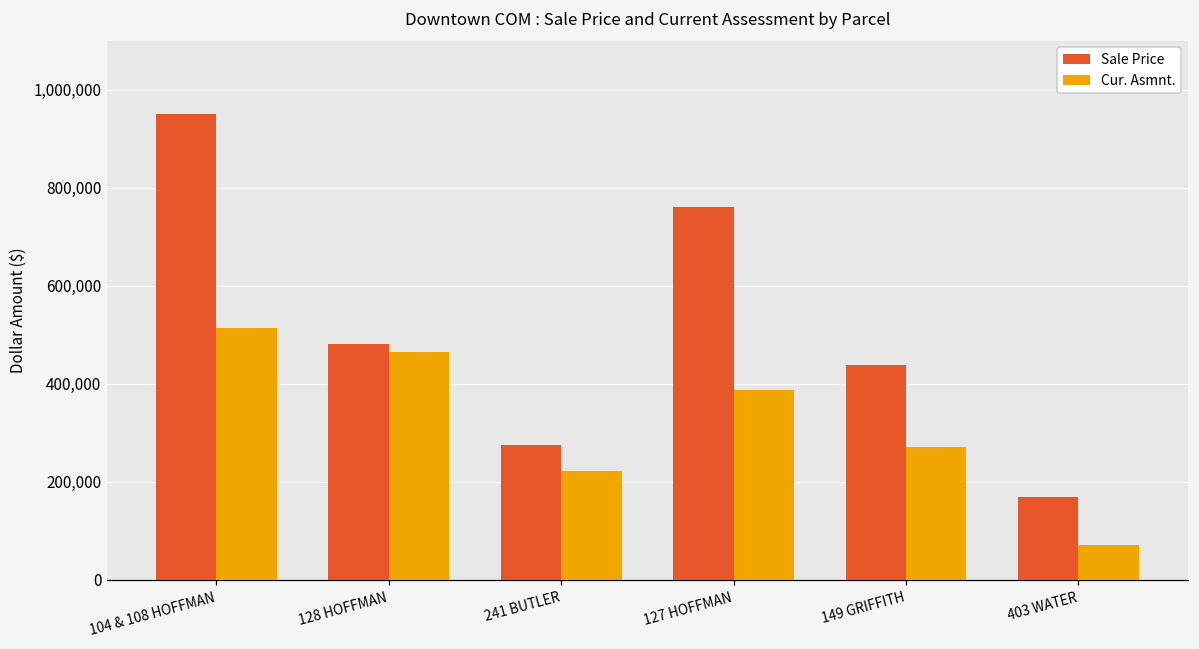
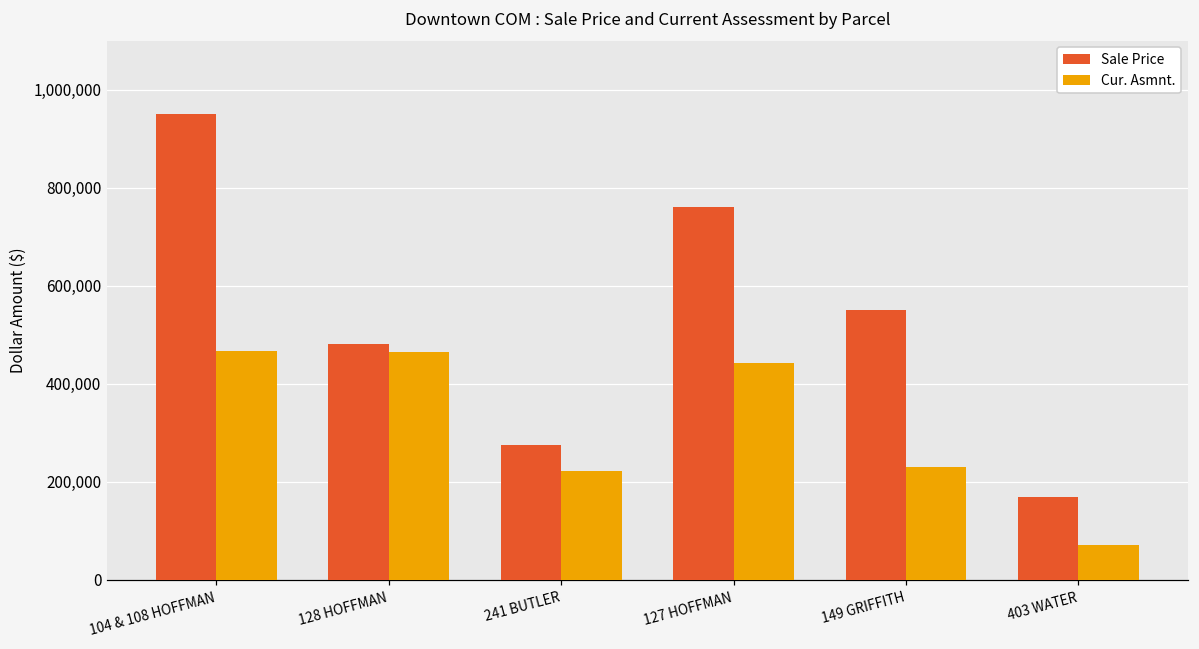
  {
    "Sale Price": {
      "104 & 108 HOFFMAN": "950,000",
      "128 HOFFMAN": "480,000",
      "241 BUTLER": "270,000",
      "127 HOFFMAN": "760,000",
-     "149 GRIFFITH": "440,000",
+     "149 GRIFFITH": "550,000",
      "403 WATER": "170,000"
    },
    "Cur. Asmnt.": {
-     "104 & 108 HOFFMAN": "510,000",
+     "104 & 108 HOFFMAN": "470,000",
      "128 HOFFMAN": "470,000",
      "241 BUTLER": "220,000",
-     "127 HOFFMAN": "390,000",
-     "149 GRIFFITH": "270,000",
+     "127 HOFFMAN": "440,000",
+     "149 GRIFFITH": "230,000",
      "403 WATER": "70,000"
    }
  }
